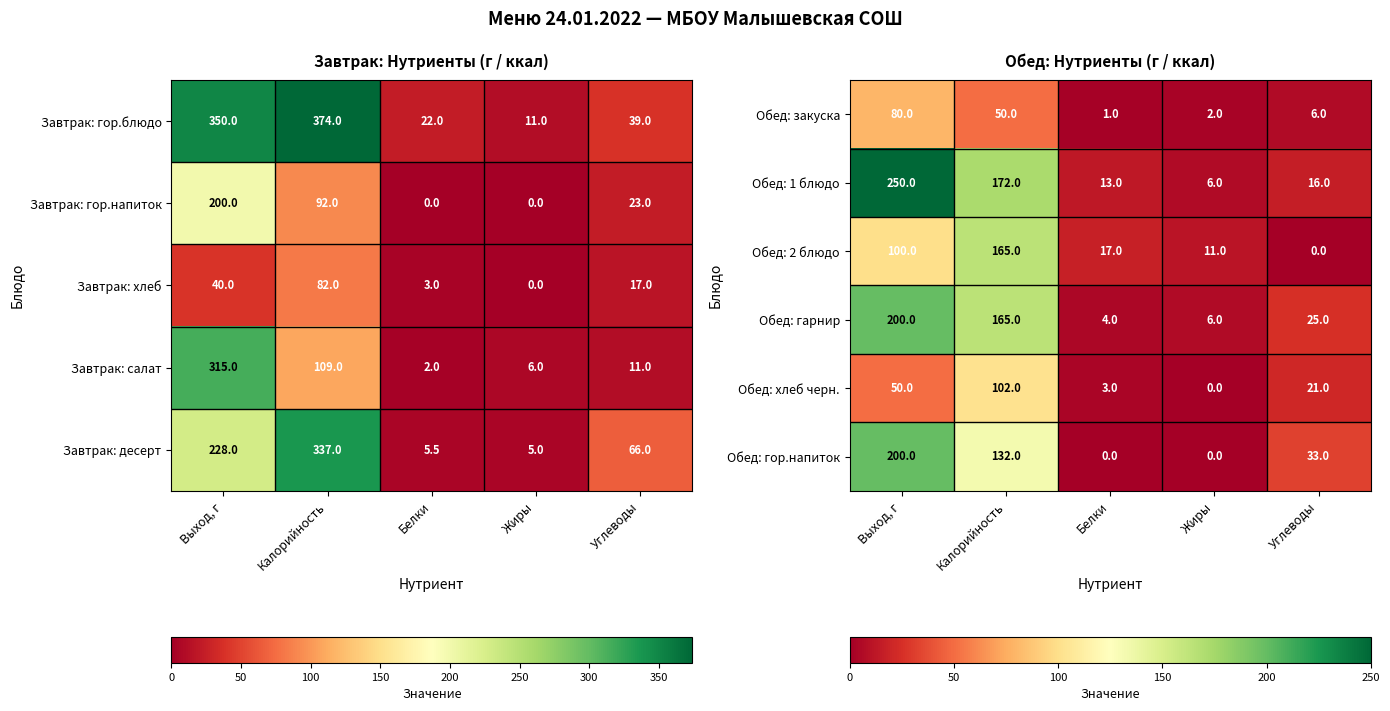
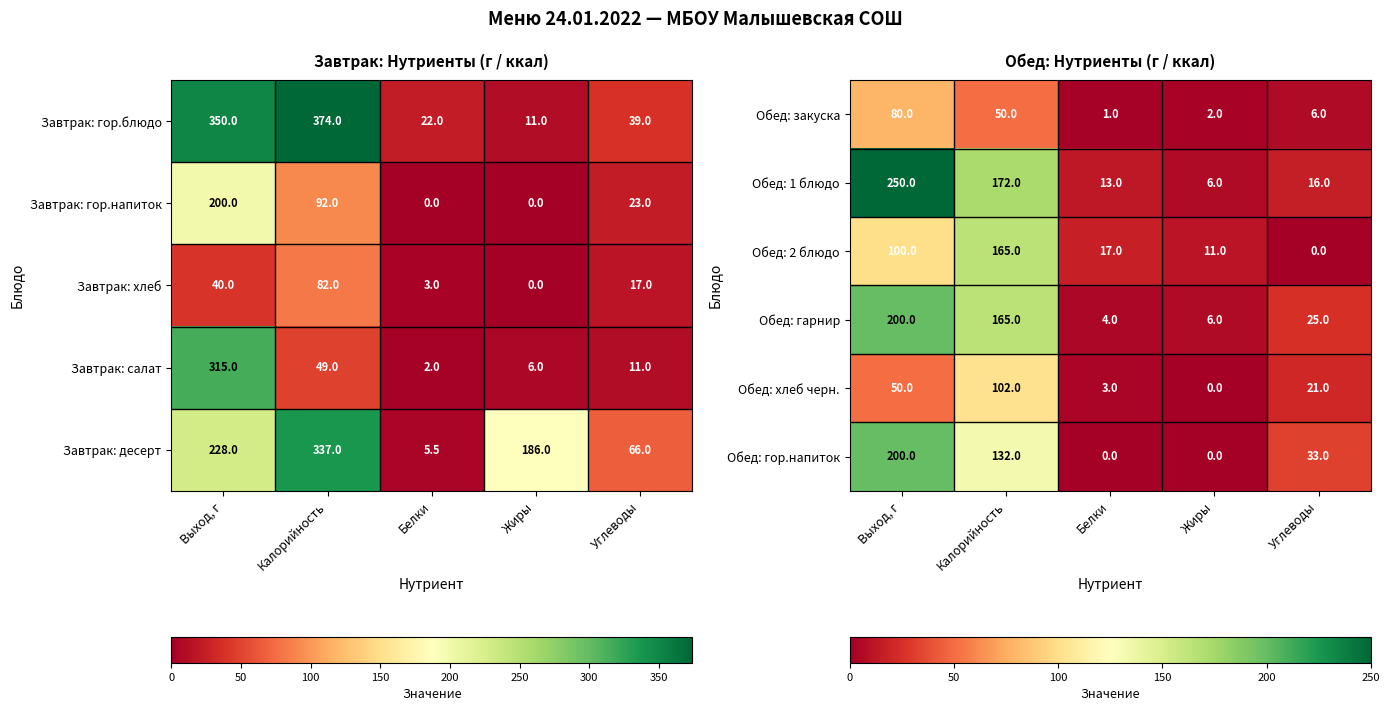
  {
    "Завтрак: Нутриенты (г / ккал)": {
      "Завтрак: гор.блюдо": {
        "Выход, г": 350.0,
        "Калорийность": 374.0,
        "Белки": 22.0,
        "Жиры": 11.0,
        "Углеводы": 39.0
      },
      "Завтрак: гор.напиток": {
        "Выход, г": 200.0,
        "Калорийность": 92.0,
        "Белки": 0.0,
        "Жиры": 0.0,
        "Углеводы": 23.0
      },
      "Завтрак: хлеб": {
        "Выход, г": 40.0,
        "Калорийность": 82.0,
        "Белки": 3.0,
        "Жиры": 0.0,
        "Углеводы": 17.0
      },
      "Завтрак: салат": {
        "Выход, г": 315.0,
-       "Калорийность": 109.0,
+       "Калорийность": 49.0,
        "Белки": 2.0,
        "Жиры": 6.0,
        "Углеводы": 11.0
      },
      "Завтрак: десерт": {
        "Выход, г": 228.0,
        "Калорийность": 337.0,
        "Белки": 5.5,
-       "Жиры": 5.0,
+       "Жиры": 186.0,
        "Углеводы": 66.0
      }
    },
    "Обед: Нутриенты (г / ккал)": {
      "Обед: закуска": {
        "Выход, г": 80.0,
        "Калорийность": 50.0,
        "Белки": 1.0,
        "Жиры": 2.0,
        "Углеводы": 6.0
      },
      "Обед: 1 блюдо": {
        "Выход, г": 250.0,
        "Калорийность": 172.0,
        "Белки": 13.0,
        "Жиры": 6.0,
        "Углеводы": 16.0
      },
      "Обед: 2 блюдо": {
        "Выход, г": 100.0,
        "Калорийность": 165.0,
        "Белки": 17.0,
        "Жиры": 11.0,
        "Углеводы": 0.0
      },
      "Обед: гарнир": {
        "Выход, г": 200.0,
        "Калорийность": 165.0,
        "Белки": 4.0,
        "Жиры": 6.0,
        "Углеводы": 25.0
      },
      "Обед: хлеб черн.": {
        "Выход, г": 50.0,
        "Калорийность": 102.0,
        "Белки": 3.0,
        "Жиры": 0.0,
        "Углеводы": 21.0
      },
      "Обед: гор.напиток": {
        "Выход, г": 200.0,
        "Калорийность": 132.0,
        "Белки": 0.0,
        "Жиры": 0.0,
        "Углеводы": 33.0
      }
    }
  }
